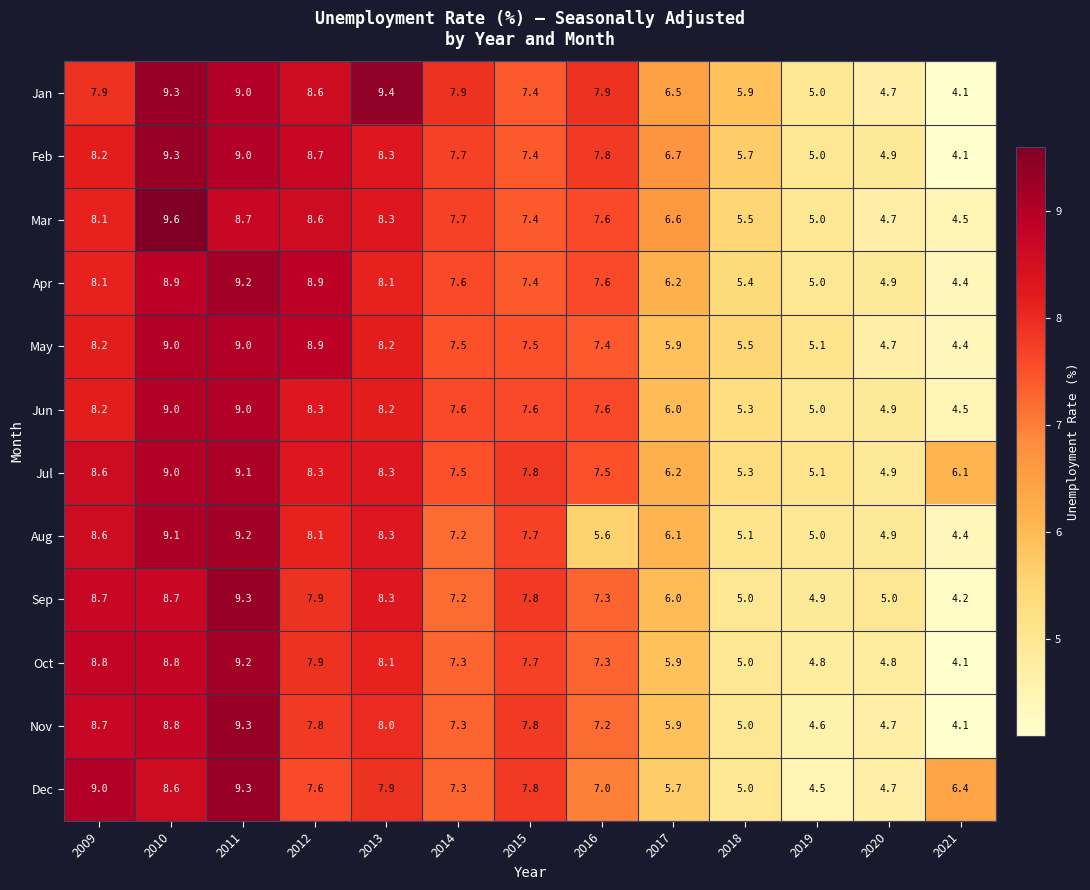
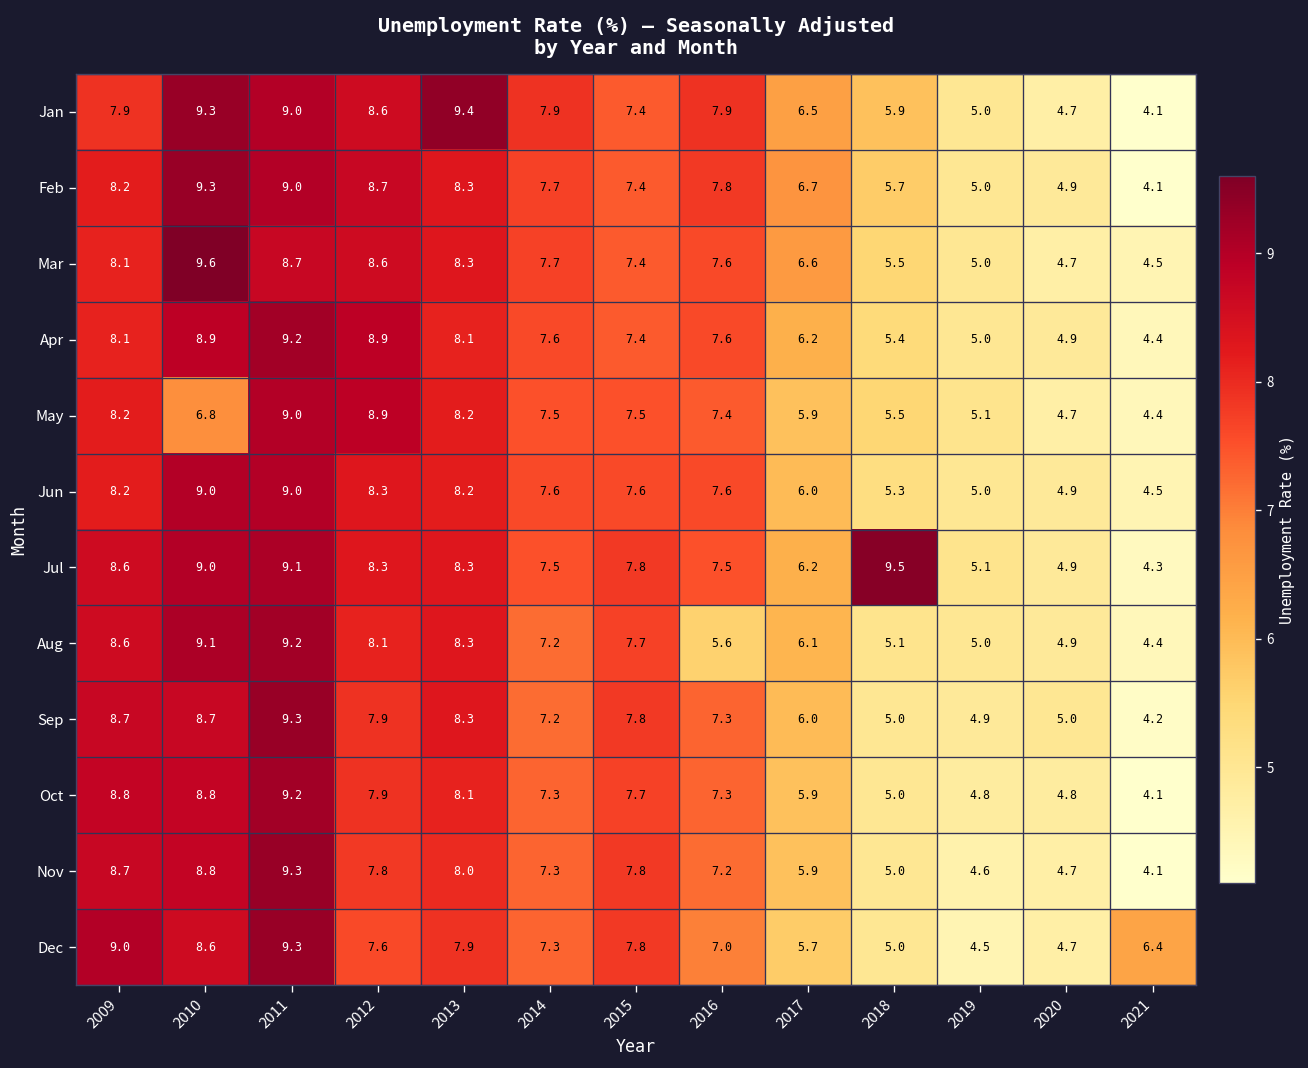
  {
    "Jan": {
      "2009": 7.9,
      "2010": 9.3,
      "2011": 9.0,
      "2012": 8.6,
      "2013": 9.4,
      "2014": 7.9,
      "2015": 7.4,
      "2016": 7.9,
      "2017": 6.5,
      "2018": 5.9,
      "2019": 5.0,
      "2020": 4.7,
      "2021": 4.1
    },
    "Feb": {
      "2009": 8.2,
      "2010": 9.3,
      "2011": 9.0,
      "2012": 8.7,
      "2013": 8.3,
      "2014": 7.7,
      "2015": 7.4,
      "2016": 7.8,
      "2017": 6.7,
      "2018": 5.7,
      "2019": 5.0,
      "2020": 4.9,
      "2021": 4.1
    },
    "Mar": {
      "2009": 8.1,
      "2010": 9.6,
      "2011": 8.7,
      "2012": 8.6,
      "2013": 8.3,
      "2014": 7.7,
      "2015": 7.4,
      "2016": 7.6,
      "2017": 6.6,
      "2018": 5.5,
      "2019": 5.0,
      "2020": 4.7,
      "2021": 4.5
    },
    "Apr": {
      "2009": 8.1,
      "2010": 8.9,
      "2011": 9.2,
      "2012": 8.9,
      "2013": 8.1,
      "2014": 7.6,
      "2015": 7.4,
      "2016": 7.6,
      "2017": 6.2,
      "2018": 5.4,
      "2019": 5.0,
      "2020": 4.9,
      "2021": 4.4
    },
    "May": {
      "2009": 8.2,
-     "2010": 9.0,
+     "2010": 6.8,
      "2011": 9.0,
      "2012": 8.9,
      "2013": 8.2,
      "2014": 7.5,
      "2015": 7.5,
      "2016": 7.4,
      "2017": 5.9,
      "2018": 5.5,
      "2019": 5.1,
      "2020": 4.7,
      "2021": 4.4
    },
    "Jun": {
      "2009": 8.2,
      "2010": 9.0,
      "2011": 9.0,
      "2012": 8.3,
      "2013": 8.2,
      "2014": 7.6,
      "2015": 7.6,
      "2016": 7.6,
      "2017": 6.0,
      "2018": 5.3,
      "2019": 5.0,
      "2020": 4.9,
      "2021": 4.5
    },
    "Jul": {
      "2009": 8.6,
      "2010": 9.0,
      "2011": 9.1,
      "2012": 8.3,
      "2013": 8.3,
      "2014": 7.5,
      "2015": 7.8,
      "2016": 7.5,
      "2017": 6.2,
-     "2018": 5.3,
+     "2018": 9.5,
      "2019": 5.1,
      "2020": 4.9,
-     "2021": 6.1
+     "2021": 4.3
    },
    "Aug": {
      "2009": 8.6,
      "2010": 9.1,
      "2011": 9.2,
      "2012": 8.1,
      "2013": 8.3,
      "2014": 7.2,
      "2015": 7.7,
      "2016": 5.6,
      "2017": 6.1,
      "2018": 5.1,
      "2019": 5.0,
      "2020": 4.9,
      "2021": 4.4
    },
    "Sep": {
      "2009": 8.7,
      "2010": 8.7,
      "2011": 9.3,
      "2012": 7.9,
      "2013": 8.3,
      "2014": 7.2,
      "2015": 7.8,
      "2016": 7.3,
      "2017": 6.0,
      "2018": 5.0,
      "2019": 4.9,
      "2020": 5.0,
      "2021": 4.2
    },
    "Oct": {
      "2009": 8.8,
      "2010": 8.8,
      "2011": 9.2,
      "2012": 7.9,
      "2013": 8.1,
      "2014": 7.3,
      "2015": 7.7,
      "2016": 7.3,
      "2017": 5.9,
      "2018": 5.0,
      "2019": 4.8,
      "2020": 4.8,
      "2021": 4.1
    },
    "Nov": {
      "2009": 8.7,
      "2010": 8.8,
      "2011": 9.3,
      "2012": 7.8,
      "2013": 8.0,
      "2014": 7.3,
      "2015": 7.8,
      "2016": 7.2,
      "2017": 5.9,
      "2018": 5.0,
      "2019": 4.6,
      "2020": 4.7,
      "2021": 4.1
    },
    "Dec": {
      "2009": 9.0,
      "2010": 8.6,
      "2011": 9.3,
      "2012": 7.6,
      "2013": 7.9,
      "2014": 7.3,
      "2015": 7.8,
      "2016": 7.0,
      "2017": 5.7,
      "2018": 5.0,
      "2019": 4.5,
      "2020": 4.7,
      "2021": 6.4
    }
  }
